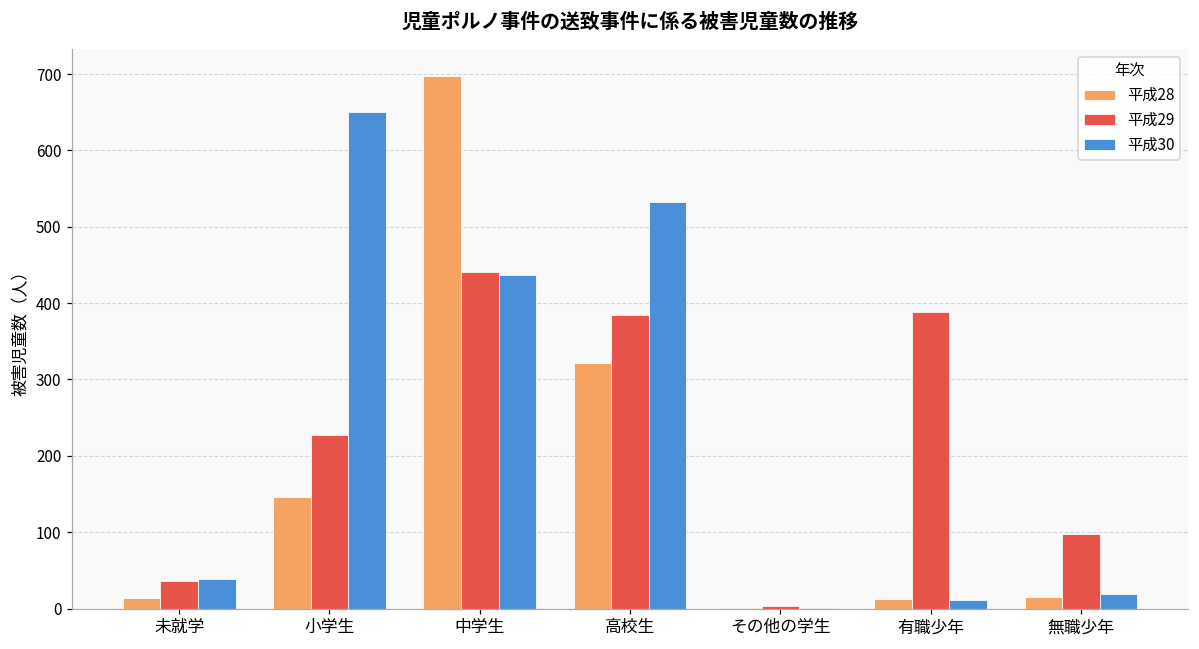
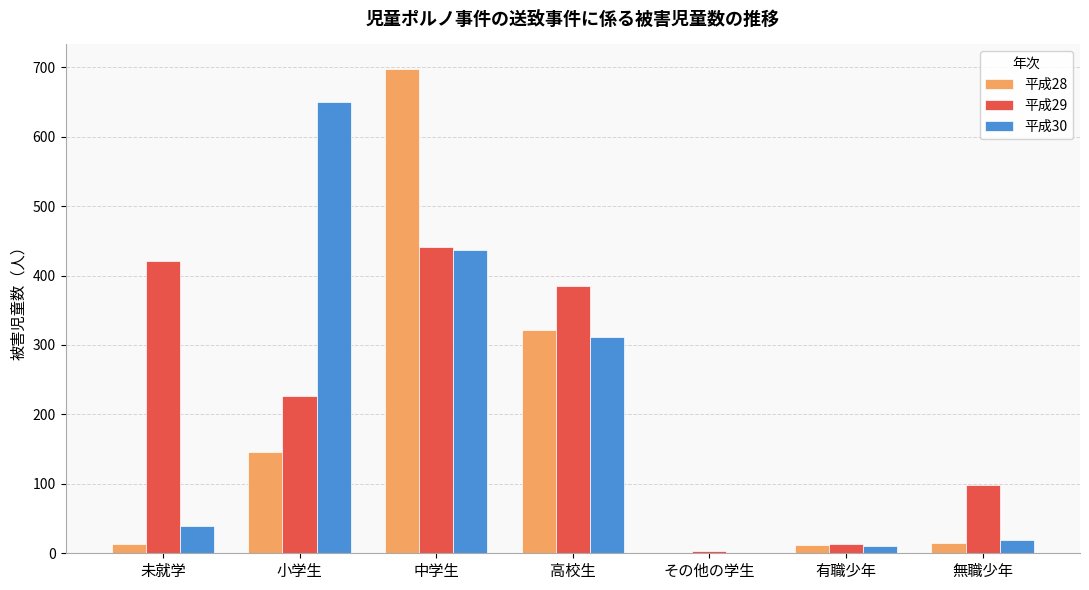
  {
    "平成28": {
      "未就学": 10,
      "小学生": 150,
      "中学生": 700,
      "高校生": 320,
      "有職少年": 10,
      "無職少年": 20
    },
    "平成29": {
-     "未就学": 40,
+     "未就学": 420,
      "小学生": 230,
      "中学生": 440,
      "高校生": 390,
      "その他の学生": 0,
-     "有職少年": 390,
+     "有職少年": 10,
      "無職少年": 100
    },
    "平成30": {
      "未就学": 40,
      "小学生": 650,
      "中学生": 440,
-     "高校生": 530,
+     "高校生": 310,
      "有職少年": 10,
      "無職少年": 20
    }
  }
